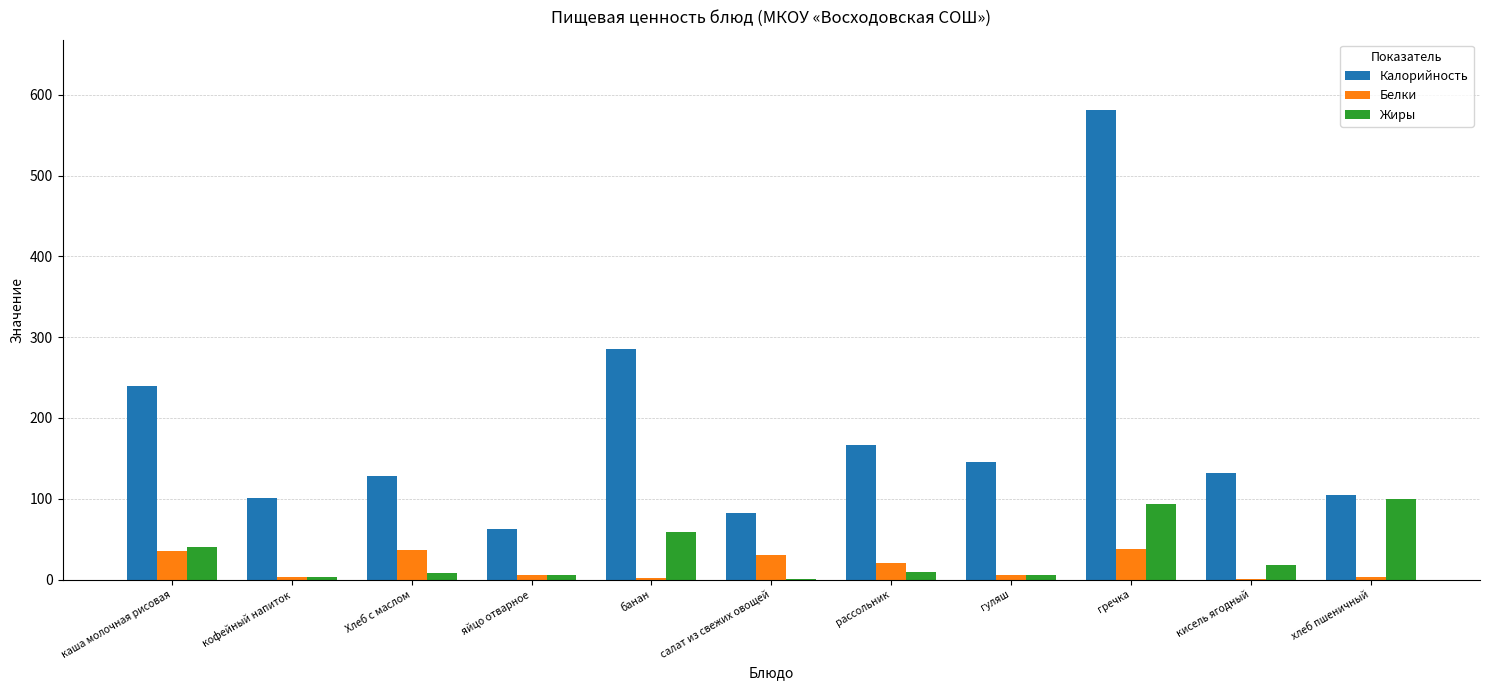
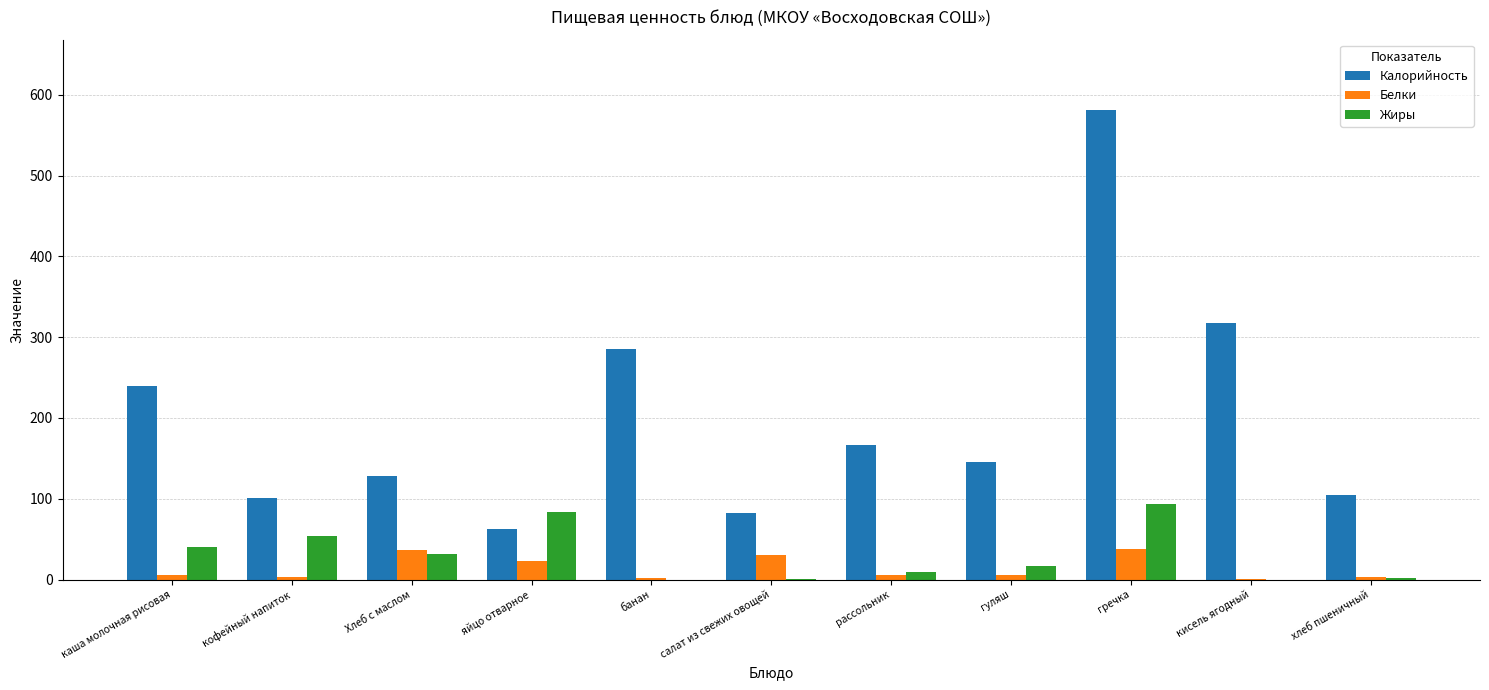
  {
    "Калорийность": {
      "каша молочная рисовая": 240,
      "кофейный напиток": 100,
      "Хлеб с маслом": 130,
      "яйцо отварное": 60,
      "банан": 290,
      "салат из свежих овощей": 80,
      "рассольник": 170,
      "гуляш": 150,
      "гречка": 580,
-     "кисель ягодный": 130,
+     "кисель ягодный": 320,
      "хлеб пшеничный": 100
    },
    "Белки": {
-     "каша молочная рисовая": 40,
+     "каша молочная рисовая": 10,
      "Хлеб с маслом": 40,
-     "яйцо отварное": 10,
+     "яйцо отварное": 20,
      "салат из свежих овощей": 30,
-     "рассольник": 20,
+     "рассольник": 10,
      "гуляш": 10,
      "гречка": 40
    },
    "Жиры": {
      "каша молочная рисовая": 40,
-     "кофейный напиток": 0,
-     "Хлеб с маслом": 10,
-     "яйцо отварное": 10,
-     "банан": 60,
+     "кофейный напиток": 50,
+     "Хлеб с маслом": 30,
+     "яйцо отварное": 80,
+     "банан": 0,
      "рассольник": 10,
-     "гуляш": 10,
+     "гуляш": 20,
      "гречка": 90,
-     "кисель ягодный": 20,
-     "хлеб пшеничный": 100
+     "кисель ягодный": 0,
+     "хлеб пшеничный": 0
    }
  }
